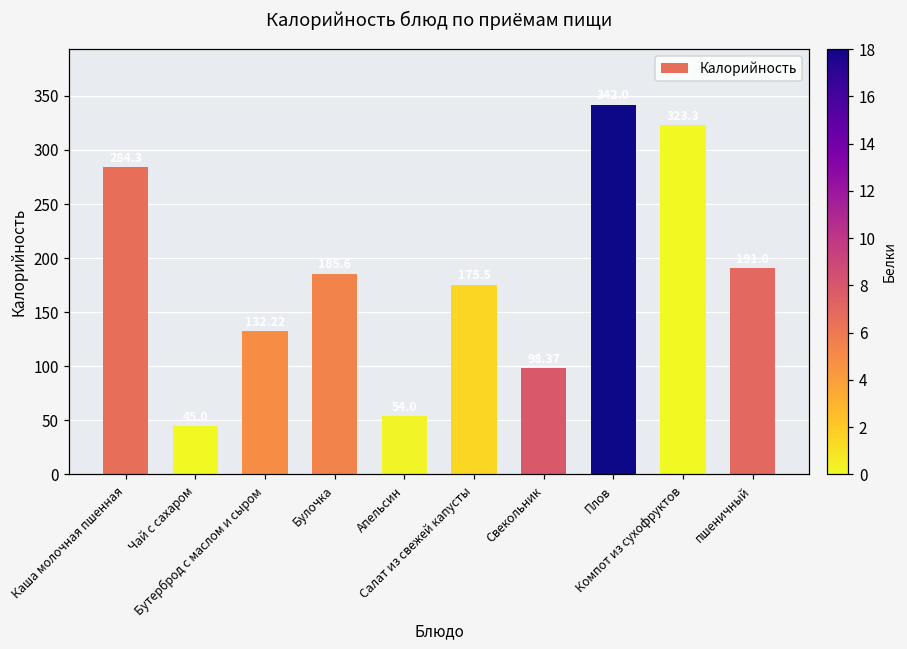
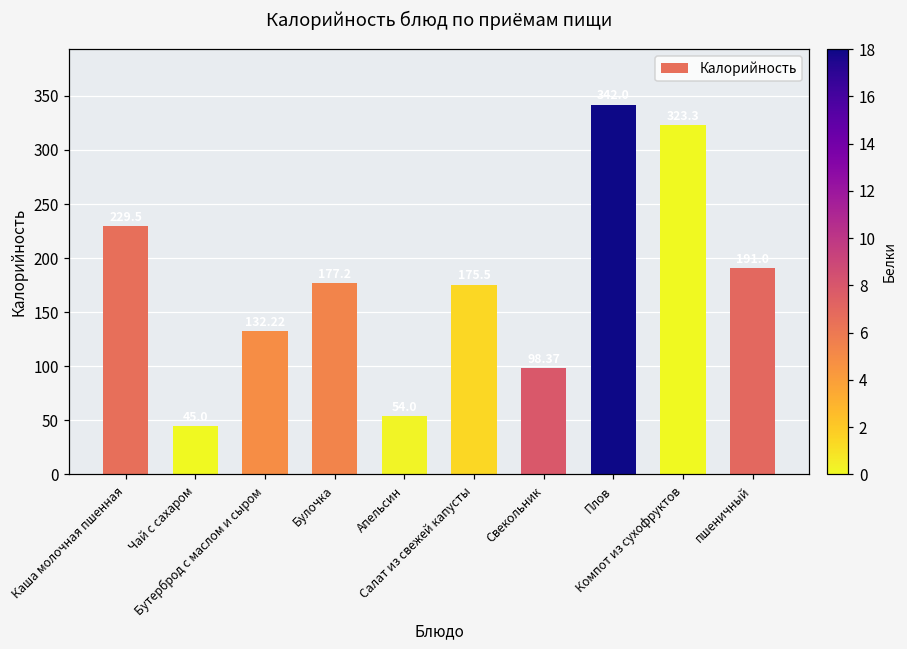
  {
-   "Каша молочная пшенная": 280,
+   "Каша молочная пшенная": 230,
    "Чай с сахаром": 50,
    "Бутерброд с маслом и сыром": 130,
-   "Булочка": 190,
+   "Булочка": 180,
    "Апельсин": 50,
    "Салат из свежей капусты": 180,
    "Свекольник": 100,
    "Плов": 340,
    "Компот из сухофруктов": 320,
    "пшеничный": 190
  }
